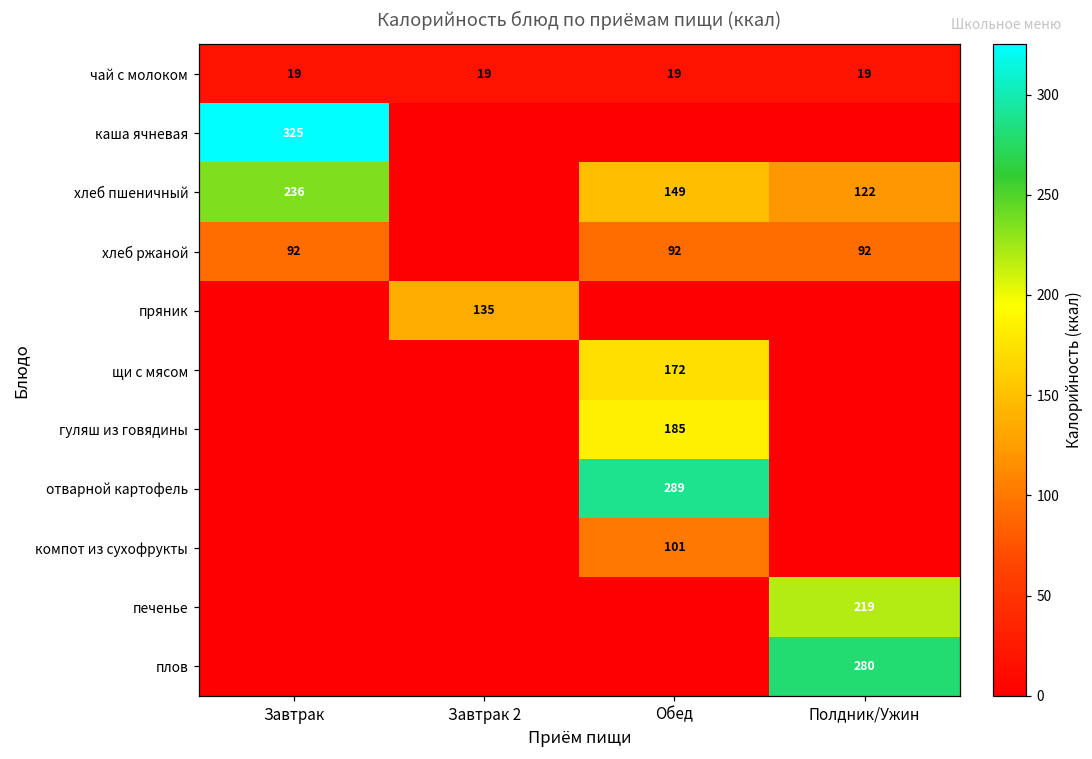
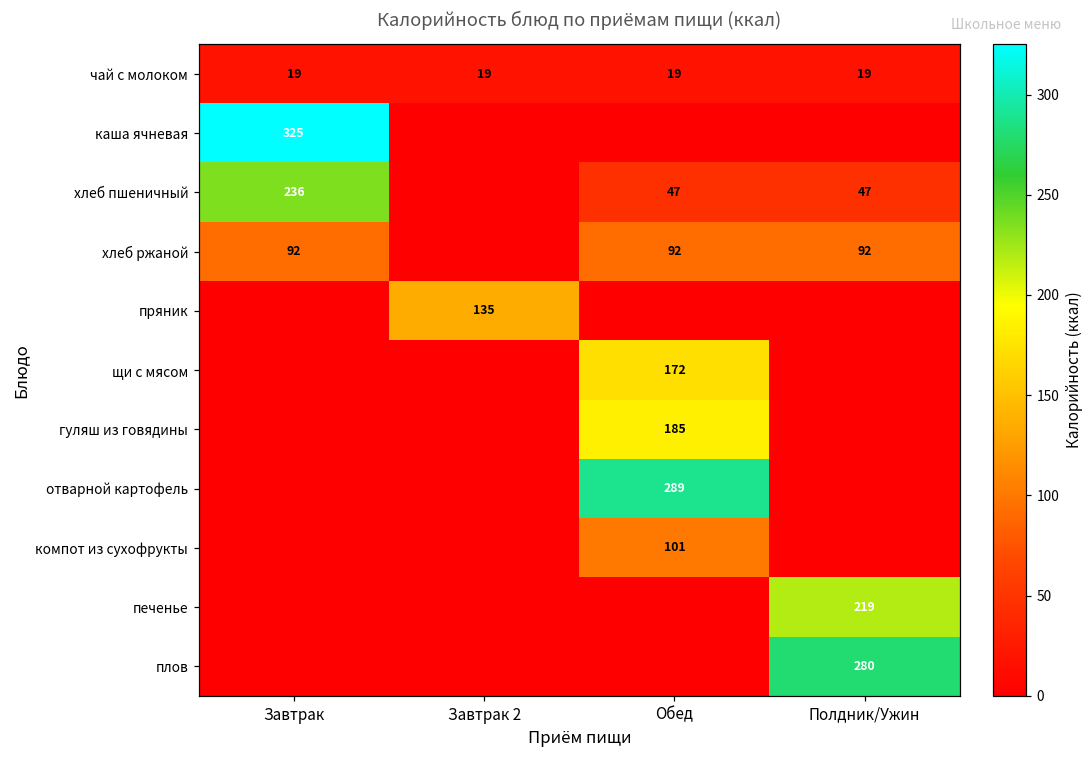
  {
    "чай с молоком": {
      "Завтрак": 19,
      "Завтрак 2": 19,
      "Обед": 19,
      "Полдник/Ужин": 19
    },
    "каша ячневая": {
      "Завтрак": 325
    },
    "хлеб пшеничный": {
      "Завтрак": 236,
-     "Обед": 149,
-     "Полдник/Ужин": 122
+     "Обед": 47,
+     "Полдник/Ужин": 47
    },
    "хлеб ржаной": {
      "Завтрак": 92,
      "Обед": 92,
      "Полдник/Ужин": 92
    },
    "пряник": {
      "Завтрак 2": 135
    },
    "щи с мясом": {
      "Обед": 172
    },
    "гуляш из говядины": {
      "Обед": 185
    },
    "отварной картофель": {
      "Обед": 289
    },
    "компот из сухофрукты": {
      "Обед": 101
    },
    "печенье": {
      "Полдник/Ужин": 219
    },
    "плов": {
      "Полдник/Ужин": 280
    }
  }
